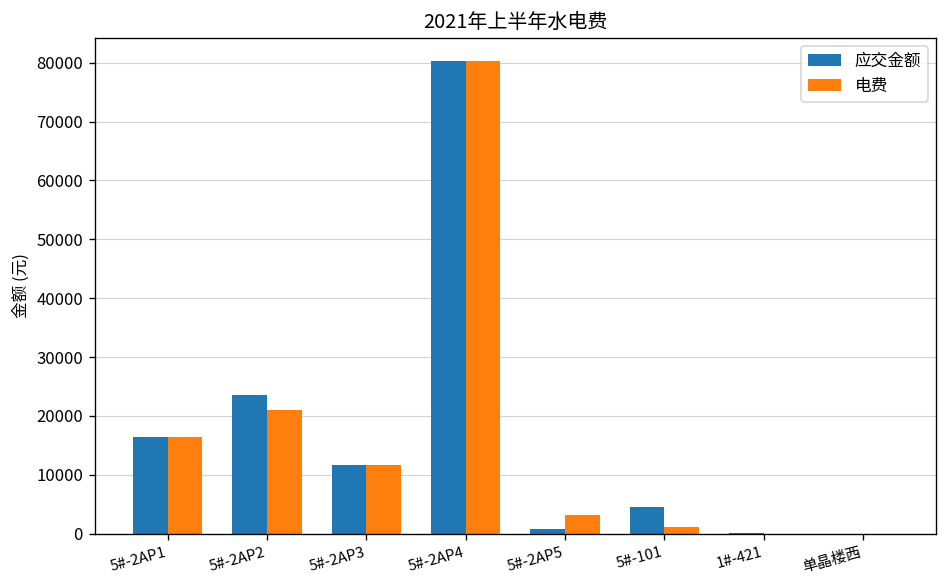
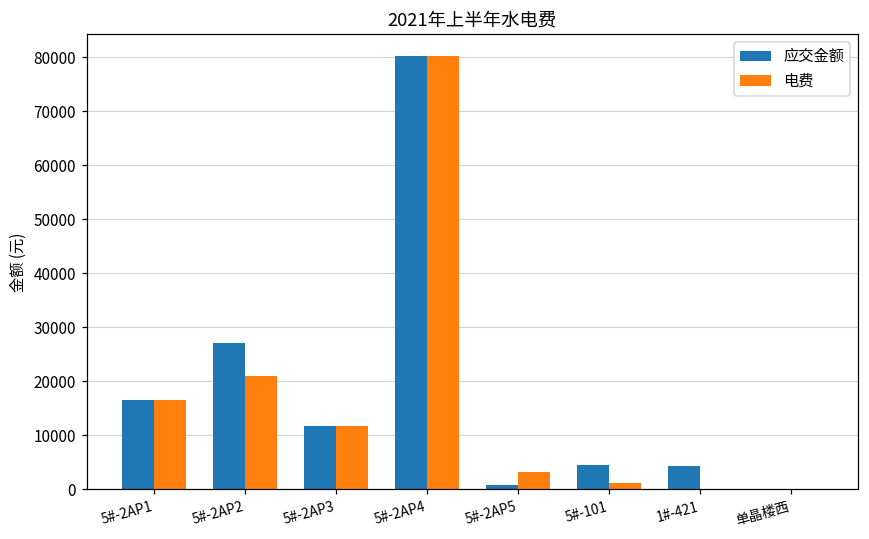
  {
    "应交金额": {
      "5#-2AP1": 16000,
-     "5#-2AP2": 24000,
+     "5#-2AP2": 27000,
      "5#-2AP3": 12000,
      "5#-2AP4": 80000,
      "5#-2AP5": 1000,
      "5#-101": 5000,
-     "1#-421": 0,
+     "1#-421": 4000,
      "单晶楼西": 0
    },
    "电费": {
      "5#-2AP1": 16000,
      "5#-2AP2": 21000,
      "5#-2AP3": 12000,
      "5#-2AP4": 80000,
      "5#-2AP5": 3000,
      "5#-101": 1000,
      "1#-421": 0,
      "单晶楼西": 0
    }
  }
